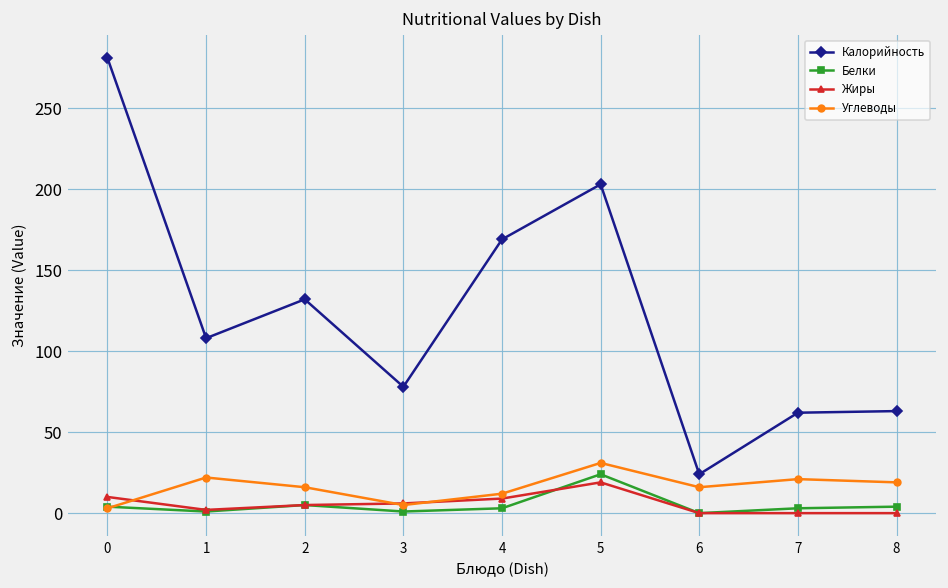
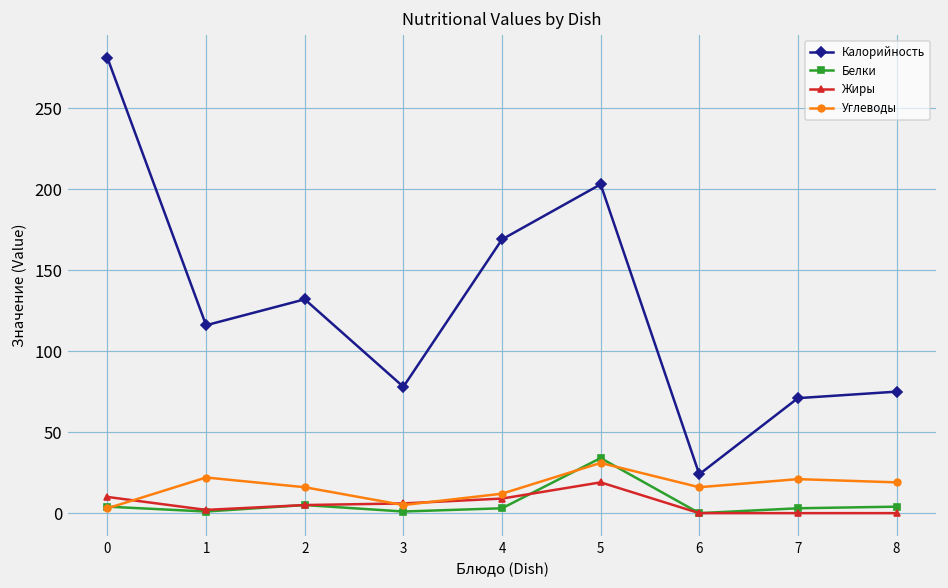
  {
    "Калорийность": {
      "0": 281,
-     "1": 108,
+     "1": 116,
      "2": 132,
      "3": 78,
      "4": 169,
      "5": 203,
      "6": 24,
-     "7": 62,
-     "8": 63
+     "7": 71,
+     "8": 75
    },
    "Белки": {
      "3": 1,
      "4": 3,
-     "5": 24,
+     "5": 34,
      "7": 3,
      "8": 4
    },
    "Жиры": {
      "0": 10,
      "4": 9,
      "5": 19,
      "7": 0,
      "8": 0
    },
    "Углеводы": {
      "1": 22,
      "2": 16,
      "4": 12,
      "5": 31,
      "6": 16,
      "7": 21,
      "8": 19
    }
  }
